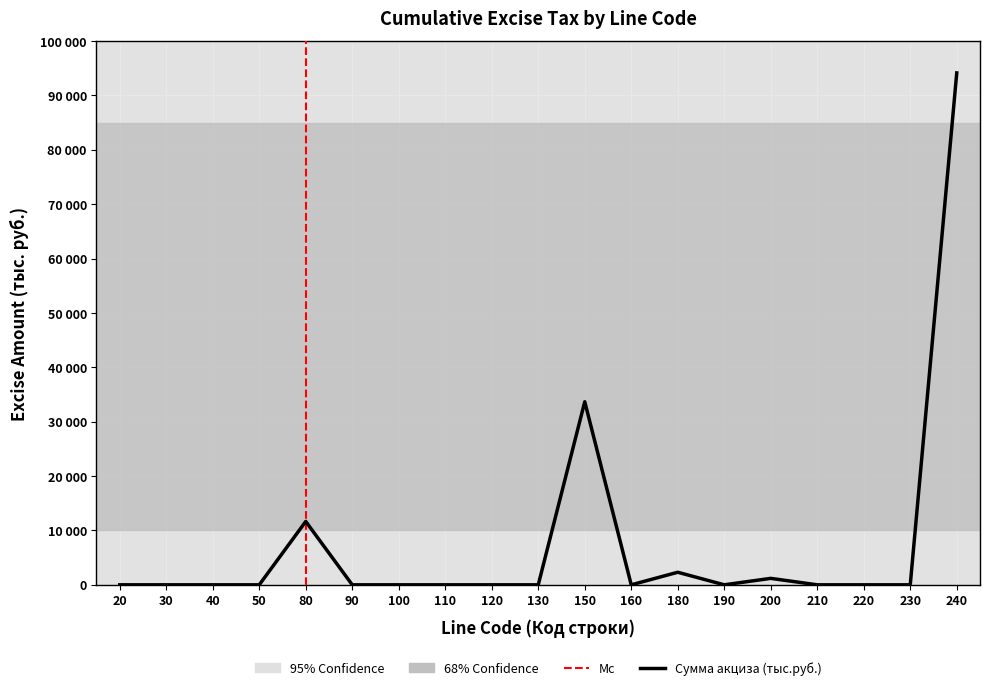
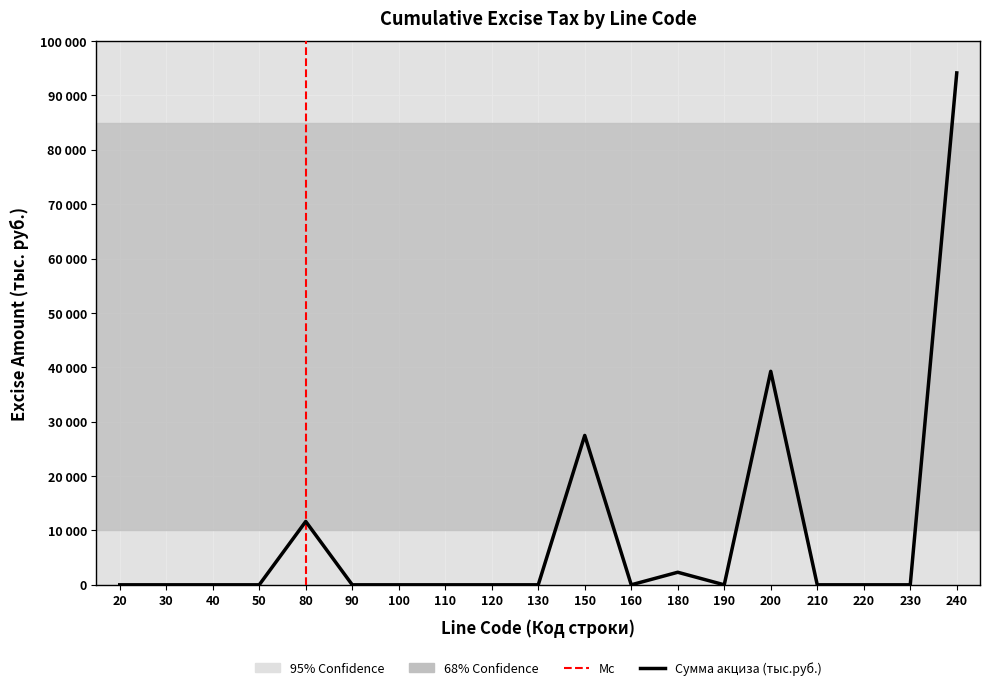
  {
    "20": 0,
    "30": 0,
    "40": 0,
    "50": 0,
    "80": 12000,
    "90": 0,
    "100": 0,
    "110": 0,
    "120": 0,
    "130": 0,
-   "150": 34000,
+   "150": 27000,
    "160": 0,
    "180": 2000,
    "190": 0,
-   "200": 1000,
+   "200": 39000,
    "210": 0,
    "220": 0,
    "230": 0,
    "240": 94000
  }
